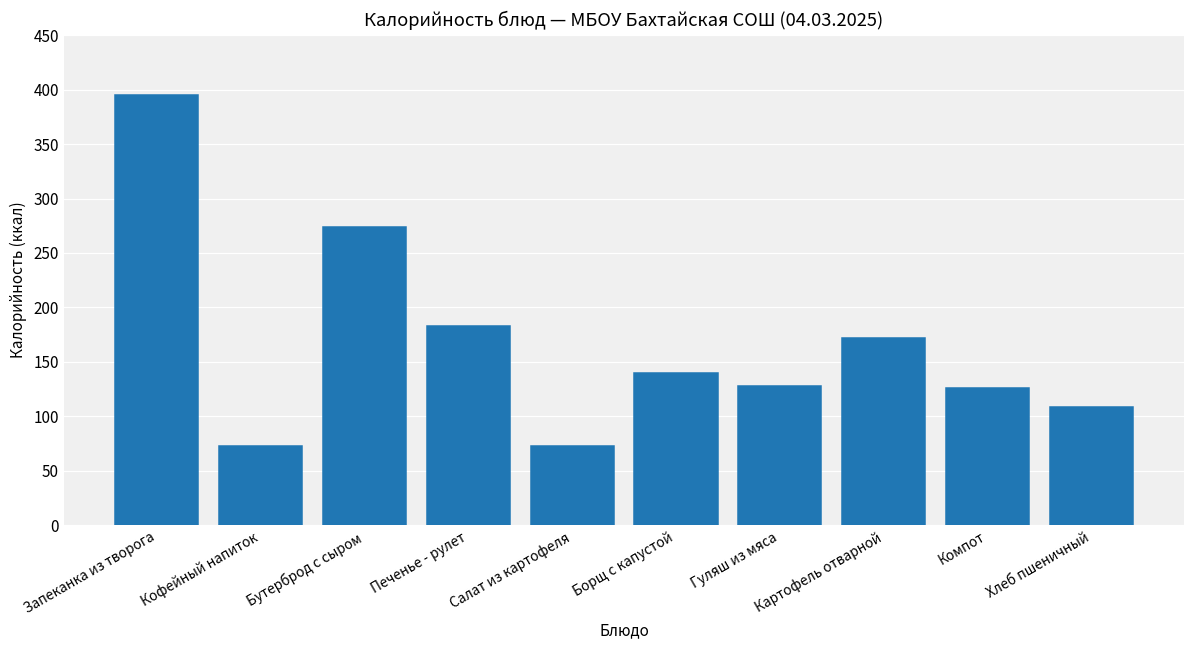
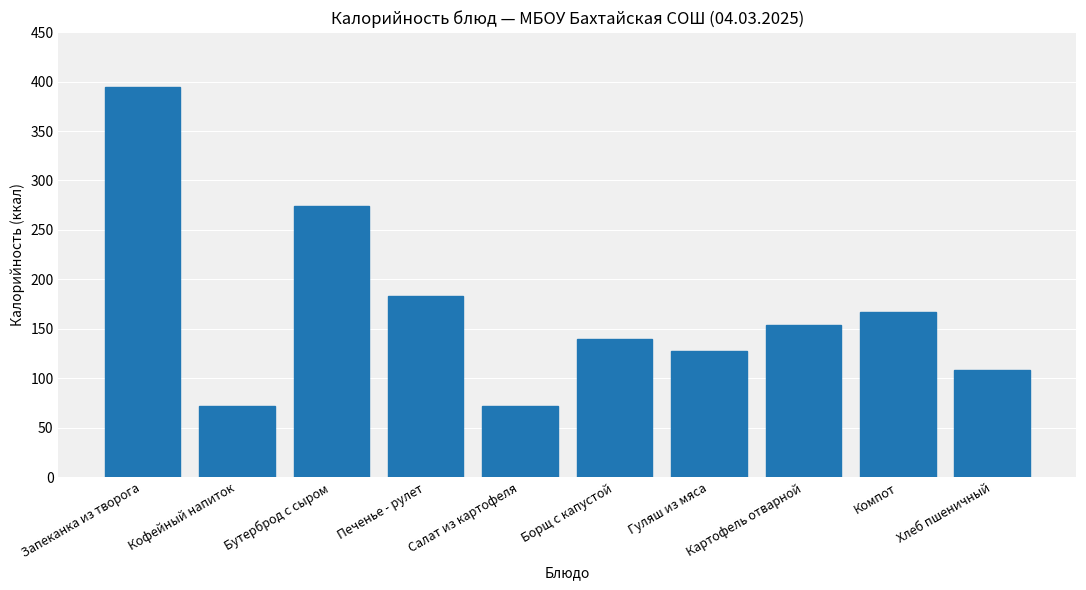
  {
    "Запеканка из творога": 390,
    "Кофейный напиток": 70,
    "Бутерброд с сыром": 270,
    "Печенье - рулет": 180,
    "Салат из картофеля": 70,
    "Борщ с капустой": 140,
    "Гуляш из мяса": 130,
-   "Картофель отварной": 170,
-   "Компот": 130,
+   "Картофель отварной": 150,
+   "Компот": 170,
    "Хлеб пшеничный": 110
  }
